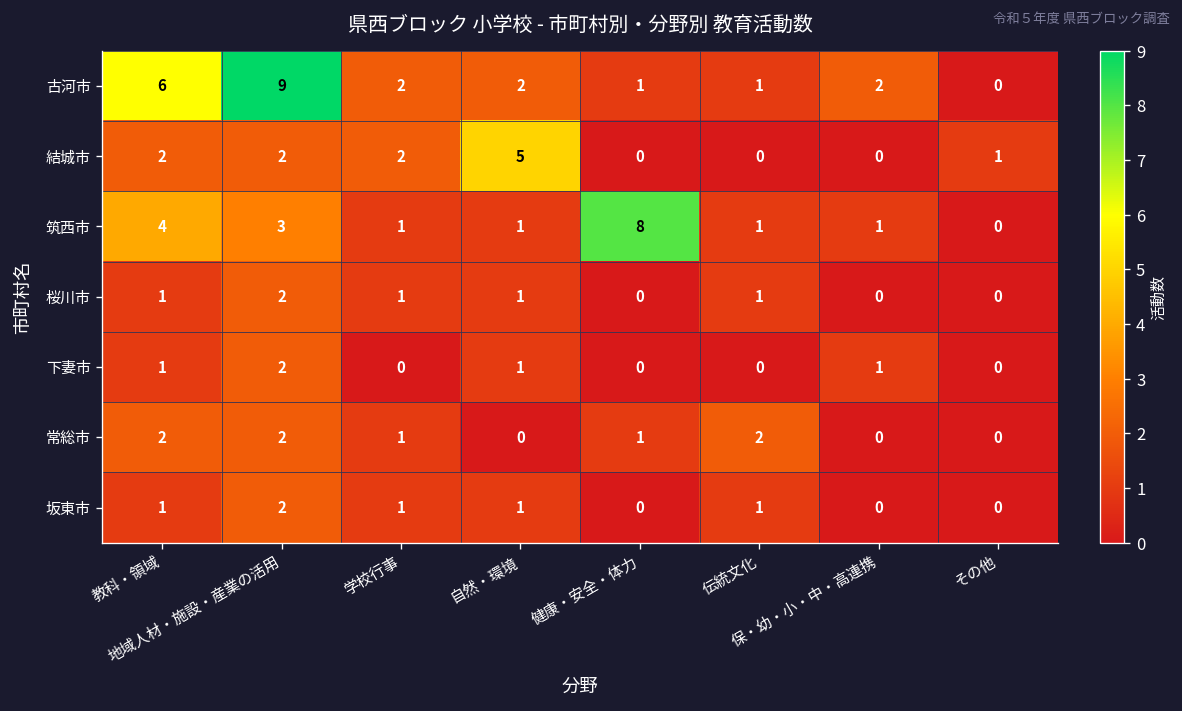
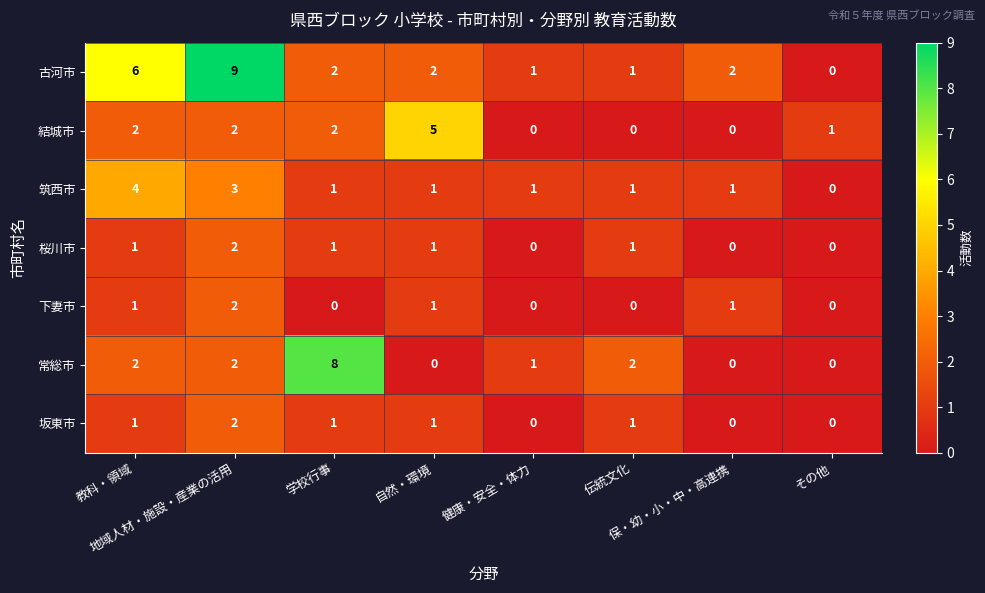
  {
    "古河市": {
      "教科・領域": 6,
      "地域人材・施設・産業の活用": 9,
      "学校行事": 2,
      "自然・環境": 2,
      "健康・安全・体力": 1,
      "伝統文化": 1,
      "保・幼・小・中・高連携": 2,
      "その他": 0
    },
    "結城市": {
      "教科・領域": 2,
      "地域人材・施設・産業の活用": 2,
      "学校行事": 2,
      "自然・環境": 5,
      "健康・安全・体力": 0,
      "伝統文化": 0,
      "保・幼・小・中・高連携": 0,
      "その他": 1
    },
    "筑西市": {
      "教科・領域": 4,
      "地域人材・施設・産業の活用": 3,
      "学校行事": 1,
      "自然・環境": 1,
-     "健康・安全・体力": 8,
+     "健康・安全・体力": 1,
      "伝統文化": 1,
      "保・幼・小・中・高連携": 1,
      "その他": 0
    },
    "桜川市": {
      "教科・領域": 1,
      "地域人材・施設・産業の活用": 2,
      "学校行事": 1,
      "自然・環境": 1,
      "健康・安全・体力": 0,
      "伝統文化": 1,
      "保・幼・小・中・高連携": 0,
      "その他": 0
    },
    "下妻市": {
      "教科・領域": 1,
      "地域人材・施設・産業の活用": 2,
      "学校行事": 0,
      "自然・環境": 1,
      "健康・安全・体力": 0,
      "伝統文化": 0,
      "保・幼・小・中・高連携": 1,
      "その他": 0
    },
    "常総市": {
      "教科・領域": 2,
      "地域人材・施設・産業の活用": 2,
-     "学校行事": 1,
+     "学校行事": 8,
      "自然・環境": 0,
      "健康・安全・体力": 1,
      "伝統文化": 2,
      "保・幼・小・中・高連携": 0,
      "その他": 0
    },
    "坂東市": {
      "教科・領域": 1,
      "地域人材・施設・産業の活用": 2,
      "学校行事": 1,
      "自然・環境": 1,
      "健康・安全・体力": 0,
      "伝統文化": 1,
      "保・幼・小・中・高連携": 0,
      "その他": 0
    }
  }
